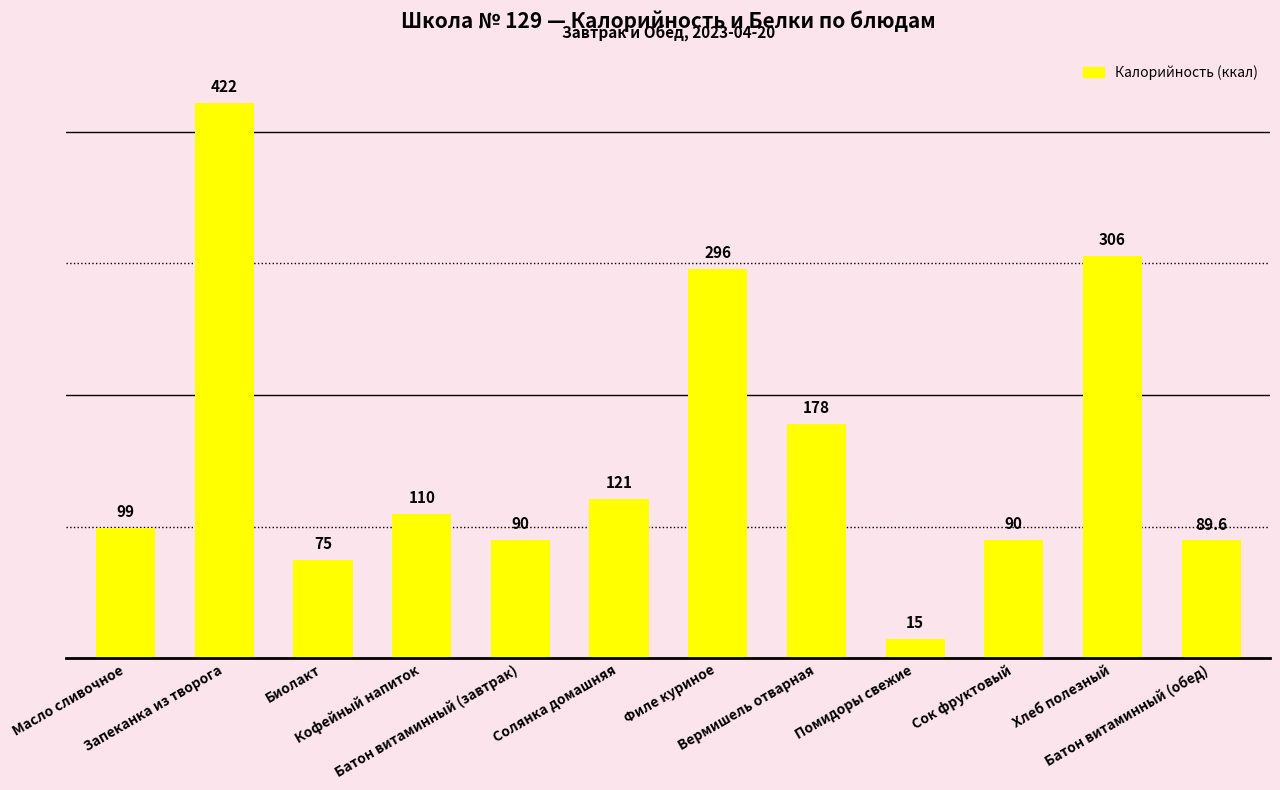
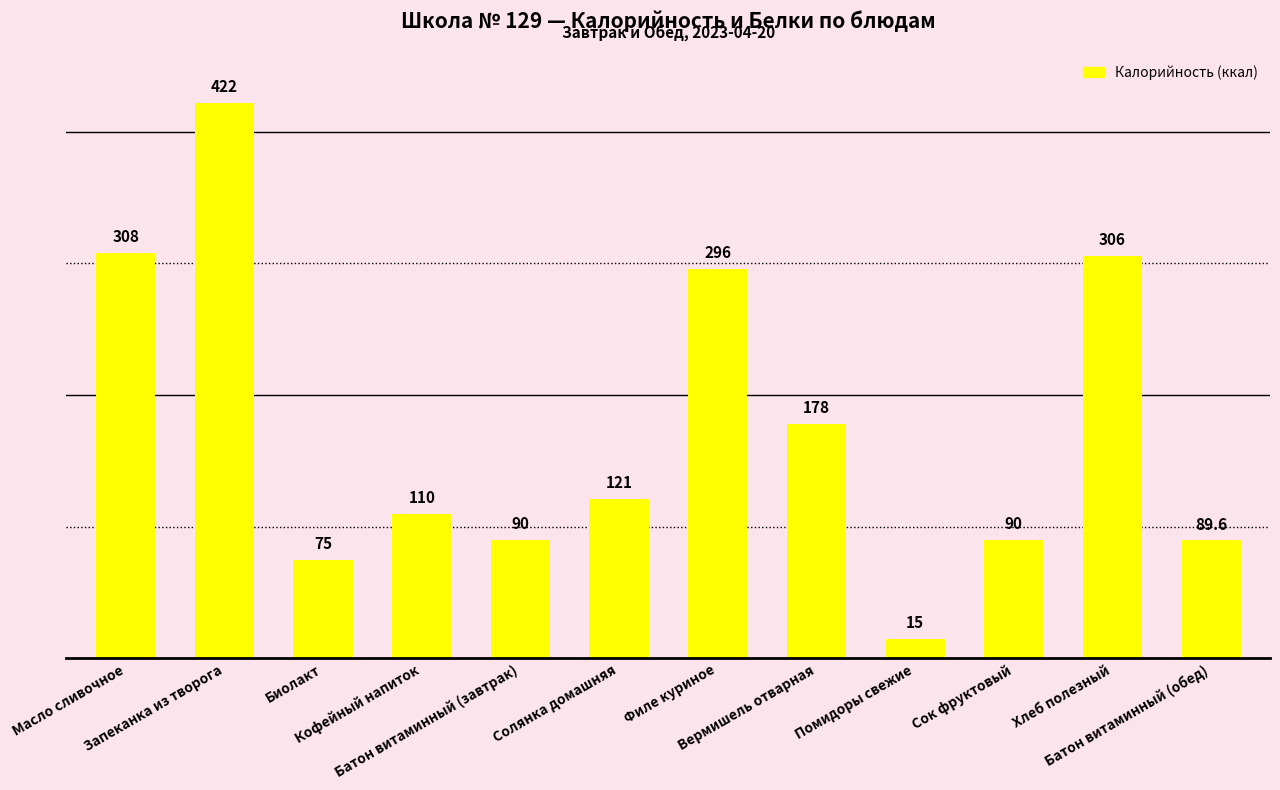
  {
-   "Масло сливочное": 99,
+   "Масло сливочное": 308,
    "Запеканка из творога": 422,
    "Биолакт": 75,
    "Кофейный напиток": 110,
    "Батон витаминный (завтрак)": 90,
    "Солянка домашняя": 121,
    "Филе куриное": 296,
    "Вермишель отварная": 178,
    "Помидоры свежие": 15,
    "Сок фруктовый": 90,
    "Хлеб полезный": 306,
    "Батон витаминный (обед)": 89.6
  }
